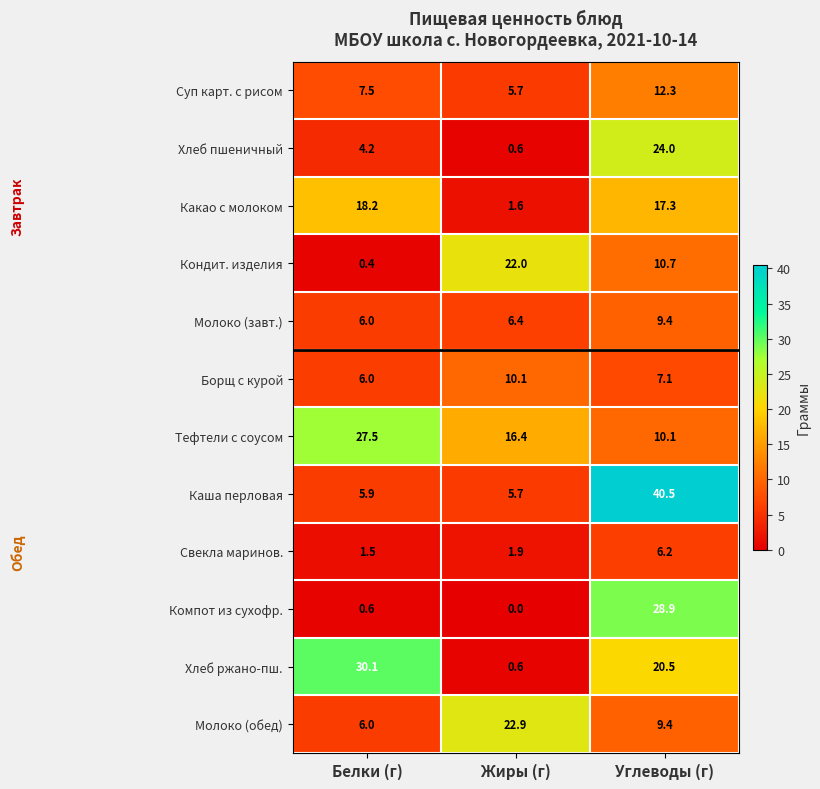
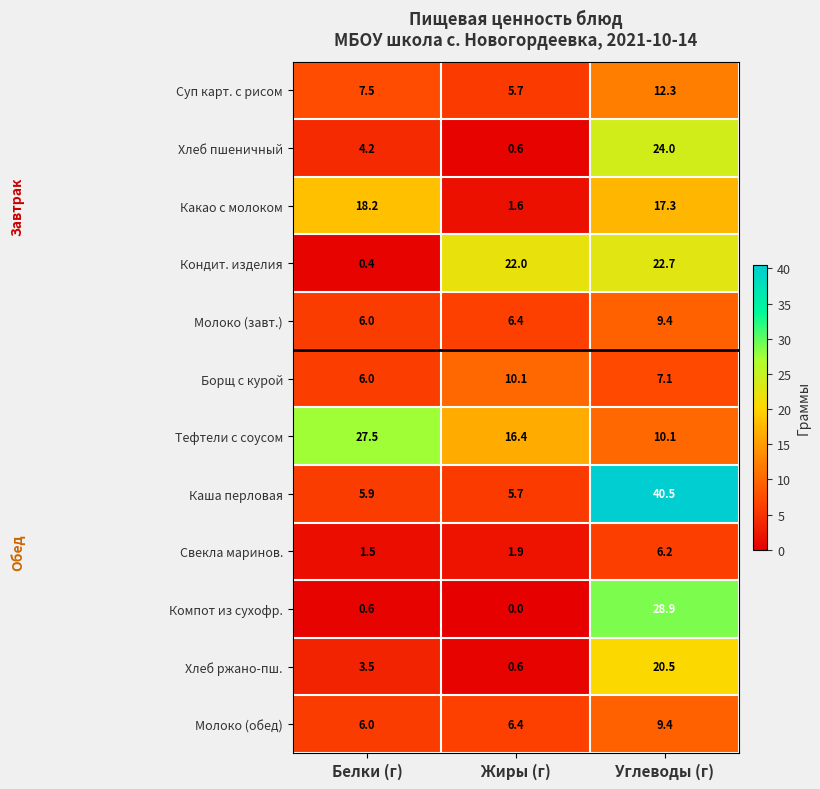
  {
    "Суп карт. с рисом": {
      "Белки (г)": 7.5,
      "Жиры (г)": 5.7,
      "Углеводы (г)": 12.3
    },
    "Хлеб пшеничный": {
      "Белки (г)": 4.2,
      "Жиры (г)": 0.6,
      "Углеводы (г)": 24.0
    },
    "Какао с молоком": {
      "Белки (г)": 18.2,
      "Жиры (г)": 1.6,
      "Углеводы (г)": 17.3
    },
    "Кондит. изделия": {
      "Белки (г)": 0.4,
      "Жиры (г)": 22.0,
-     "Углеводы (г)": 10.7
+     "Углеводы (г)": 22.7
    },
    "Молоко (завт.)": {
      "Белки (г)": 6.0,
      "Жиры (г)": 6.4,
      "Углеводы (г)": 9.4
    },
    "Борщ с курой": {
      "Белки (г)": 6.0,
      "Жиры (г)": 10.1,
      "Углеводы (г)": 7.1
    },
    "Тефтели с соусом": {
      "Белки (г)": 27.5,
      "Жиры (г)": 16.4,
      "Углеводы (г)": 10.1
    },
    "Каша перловая": {
      "Белки (г)": 5.9,
      "Жиры (г)": 5.7,
      "Углеводы (г)": 40.5
    },
    "Свекла маринов.": {
      "Белки (г)": 1.5,
      "Жиры (г)": 1.9,
      "Углеводы (г)": 6.2
    },
    "Компот из сухофр.": {
      "Белки (г)": 0.6,
      "Жиры (г)": 0.0,
      "Углеводы (г)": 28.9
    },
    "Хлеб ржано-пш.": {
-     "Белки (г)": 30.1,
+     "Белки (г)": 3.5,
      "Жиры (г)": 0.6,
      "Углеводы (г)": 20.5
    },
    "Молоко (обед)": {
      "Белки (г)": 6.0,
-     "Жиры (г)": 22.9,
+     "Жиры (г)": 6.4,
      "Углеводы (г)": 9.4
    }
  }
